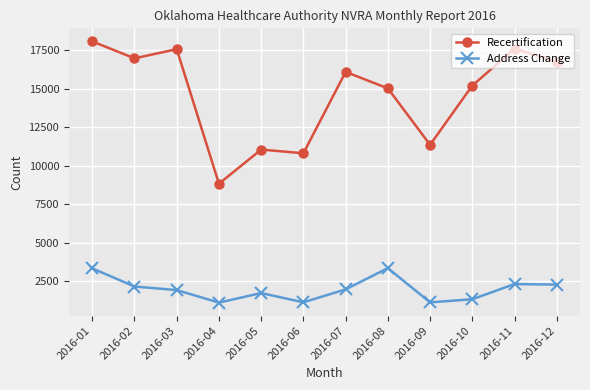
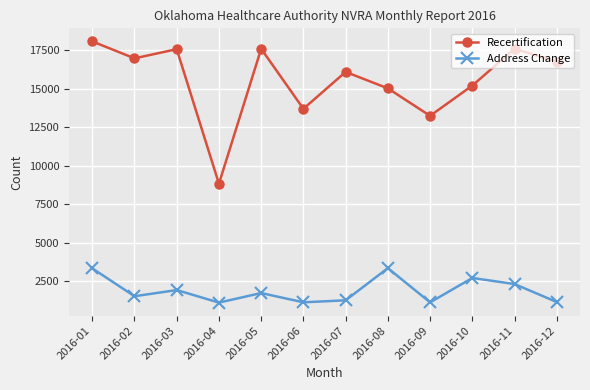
  {
    "Recertification": {
      "2016-01": 18100,
      "2016-02": 17000,
      "2016-03": 17600,
      "2016-04": 8800,
-     "2016-05": 11100,
-     "2016-06": 10800,
+     "2016-05": 17600,
+     "2016-06": 13700,
      "2016-07": 16100,
      "2016-08": 15000,
-     "2016-09": 11400,
+     "2016-09": 13300,
      "2016-10": 15200
    },
    "Address Change": {
      "2016-01": 3300,
-     "2016-02": 2100,
+     "2016-02": 1500,
      "2016-03": 1900,
      "2016-04": 1100,
      "2016-05": 1700,
      "2016-06": 1100,
-     "2016-07": 2000,
+     "2016-07": 1300,
      "2016-08": 3300,
      "2016-09": 1100,
-     "2016-10": 1300,
+     "2016-10": 2700,
      "2016-11": 2300,
-     "2016-12": 2300
+     "2016-12": 1100
    }
  }
